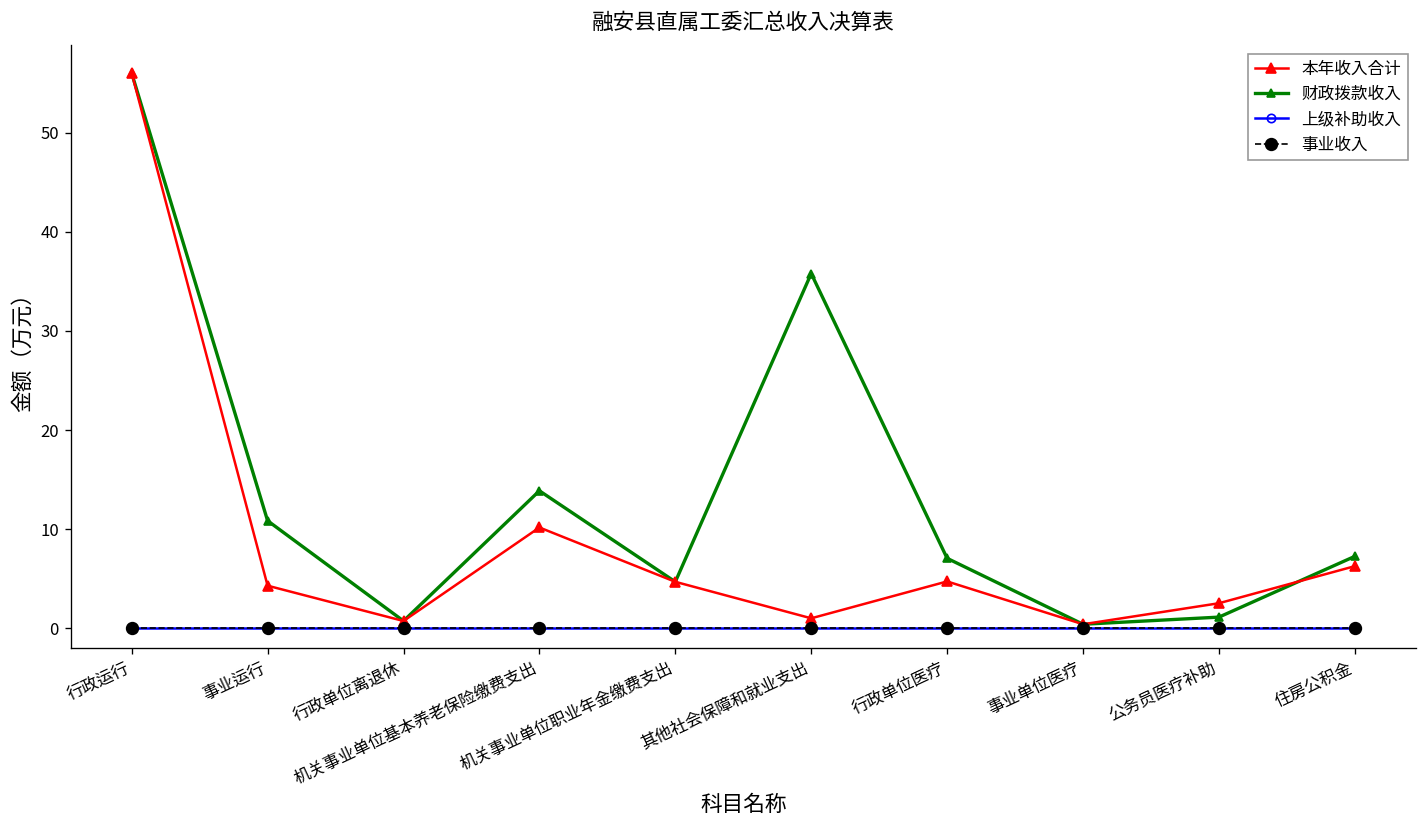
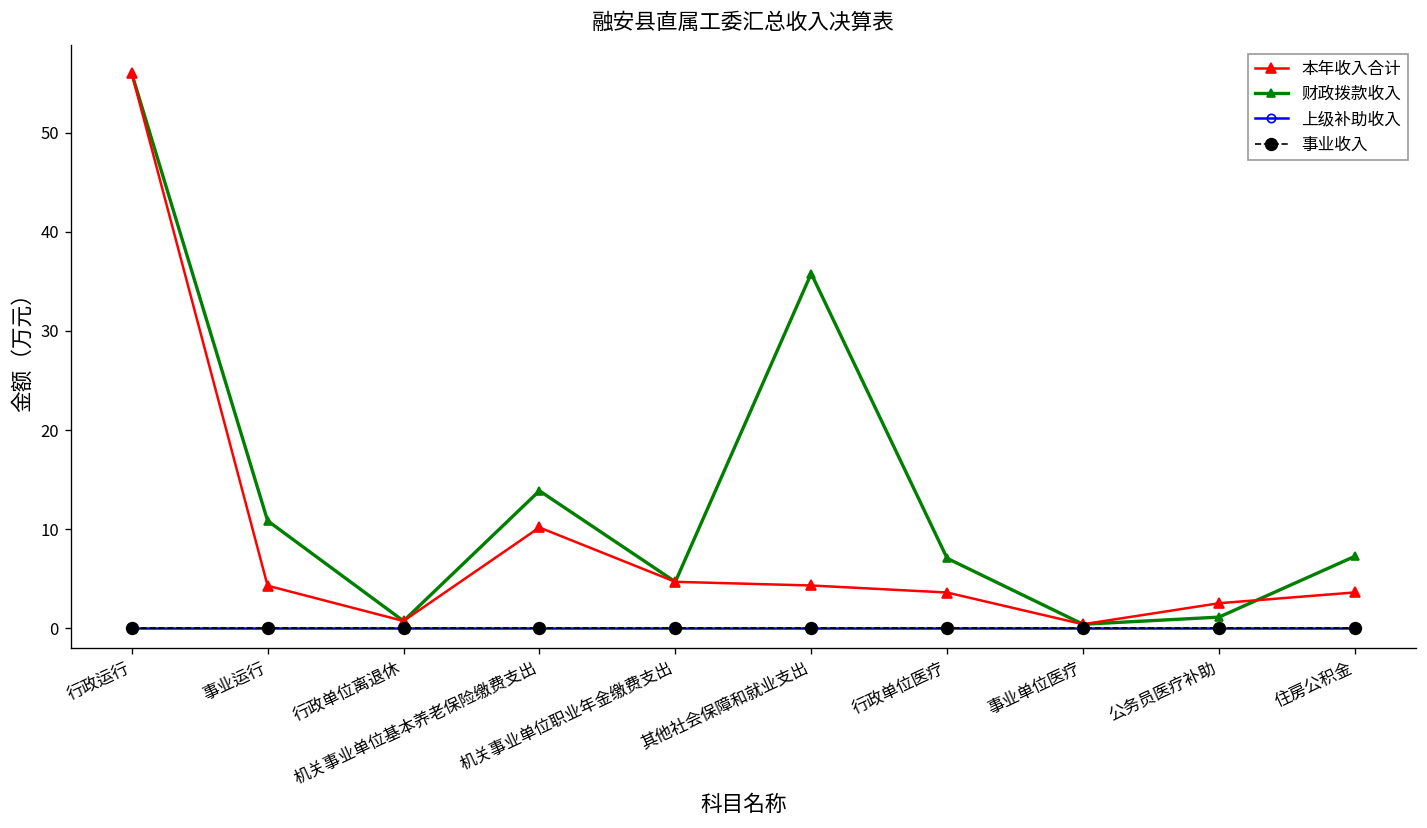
  {
    "本年收入合计": {
      "事业运行": 4,
      "机关事业单位基本养老保险缴费支出": 10,
-     "其他社会保障和就业支出": 1,
-     "行政单位医疗": 5,
+     "其他社会保障和就业支出": 4,
+     "行政单位医疗": 4,
      "公务员医疗补助": 3,
-     "住房公积金": 6
+     "住房公积金": 4
    },
    "财政拨款收入": {
      "事业运行": 11,
      "机关事业单位基本养老保险缴费支出": 14,
      "其他社会保障和就业支出": 36,
      "行政单位医疗": 7,
      "公务员医疗补助": 1,
      "住房公积金": 7
    },
    "事业收入": {
      "行政运行": 0,
      "事业运行": 0,
      "行政单位离退休": 0,
      "机关事业单位基本养老保险缴费支出": 0,
      "机关事业单位职业年金缴费支出": 0,
      "其他社会保障和就业支出": 0,
      "行政单位医疗": 0,
      "事业单位医疗": 0,
      "公务员医疗补助": 0,
      "住房公积金": 0
    }
  }
